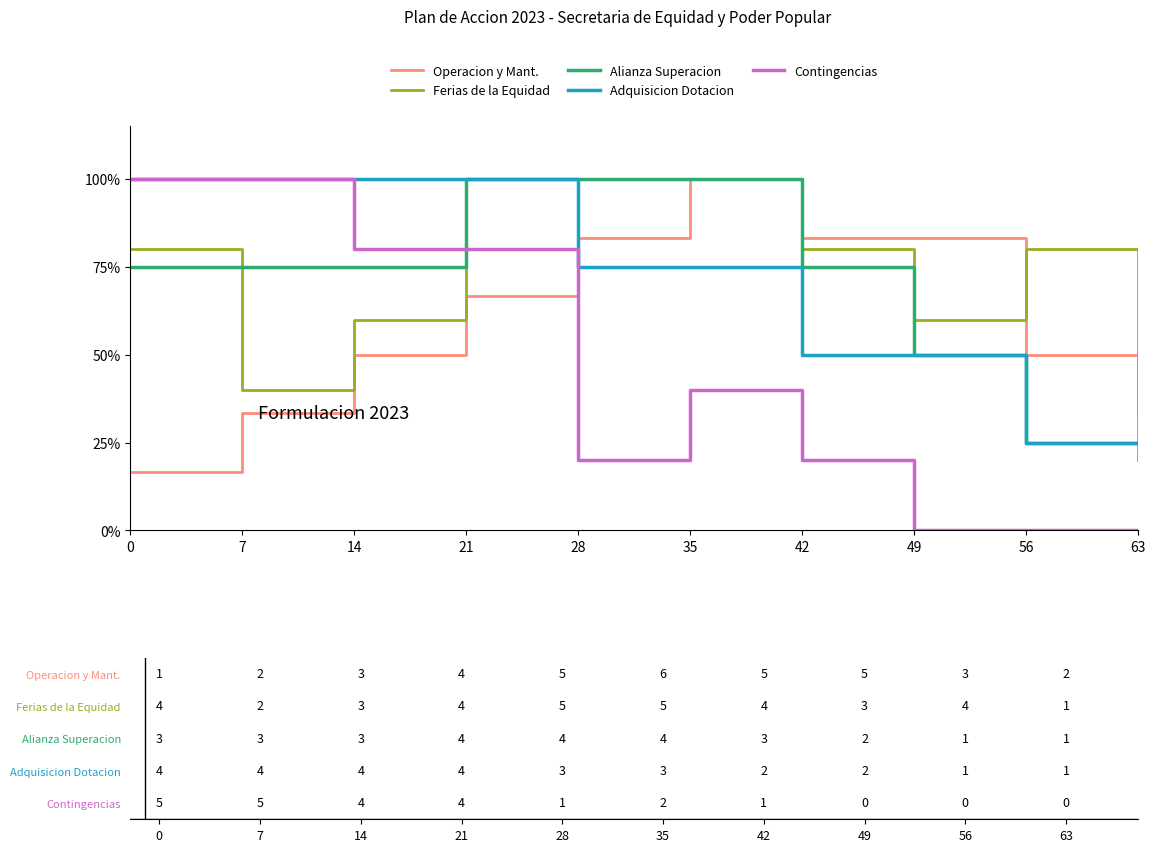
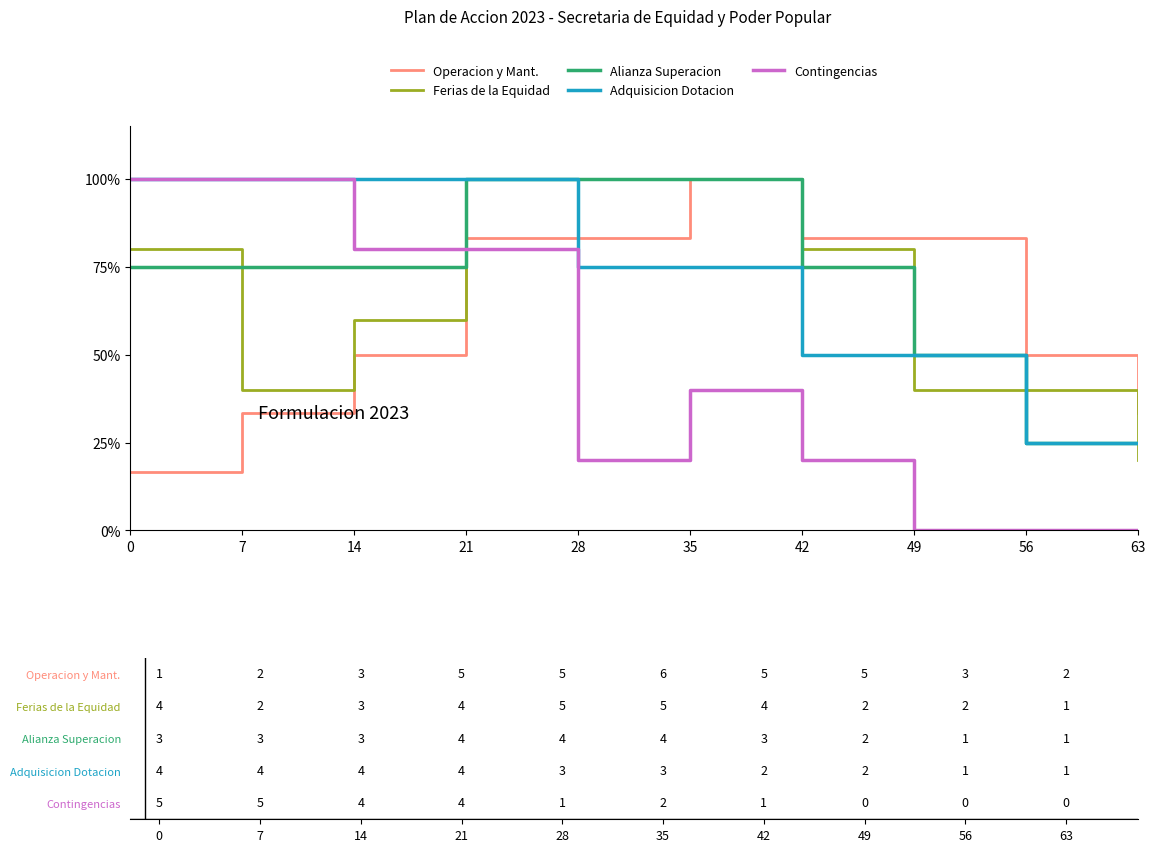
  {
    "Operacion y Mant.": {
-     "21": "4"
+     "21": "5"
    },
    "Ferias de la Equidad": {
-     "49": "3",
-     "56": "4"
+     "49": "2",
+     "56": "2"
    },
    "Alianza Superacion": {
      "0": "75%",
      "7": "75%",
      "14": "75%",
      "42": "75%"
    },
    "Adquisicion Dotacion": {
      "14": "100%",
      "28": "75%",
      "35": "75%",
      "42": "50%"
    },
    "Contingencias": {
      "14": "80%",
      "28": "20%",
      "35": "40%",
      "42": "20%",
      "49": "0%",
      "56": "0%",
      "63": "0%"
    }
  }
